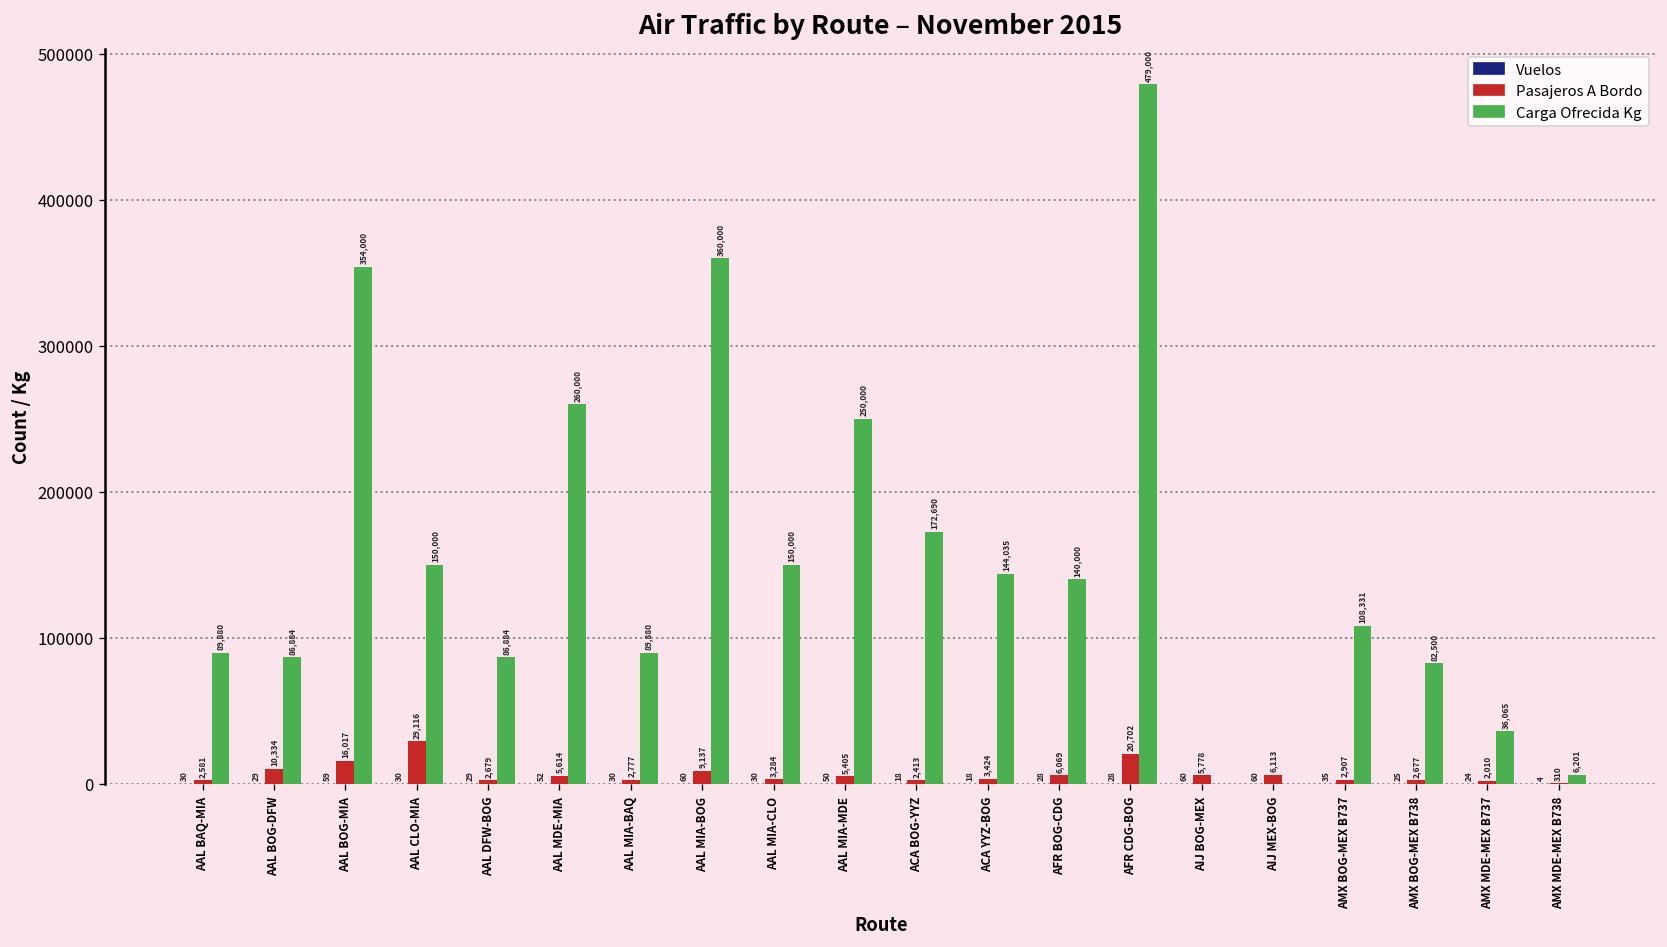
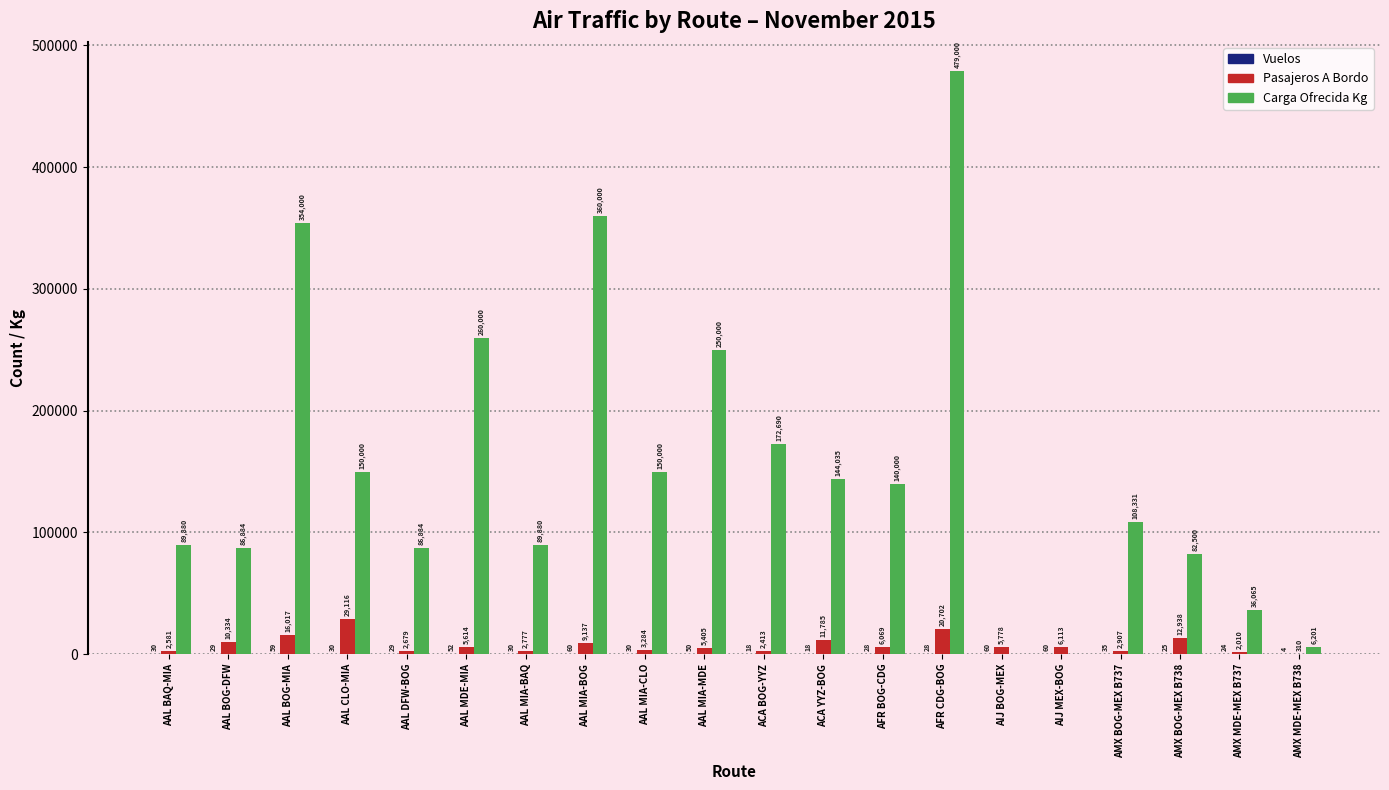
  {
    "Vuelos": {
      "AAL BAQ-MIA": "30",
      "AAL BOG-DFW": "29",
      "AAL BOG-MIA": "59",
      "AAL CLO-MIA": "30",
      "AAL DFW-BOG": "29",
      "AAL MDE-MIA": "52",
      "AAL MIA-BAQ": "30",
      "AAL MIA-BOG": "60",
      "AAL MIA-CLO": "30",
      "AAL MIA-MDE": "50",
      "ACA BOG-YYZ": "18",
      "ACA YYZ-BOG": "18",
      "AFR BOG-CDG": "28",
      "AFR CDG-BOG": "28",
      "AIJ BOG-MEX": "60",
      "AIJ MEX-BOG": "60",
      "AMX BOG-MEX B737": "35",
      "AMX BOG-MEX B738": "25",
      "AMX MDE-MEX B737": "24",
      "AMX MDE-MEX B738": "4"
    },
    "Pasajeros A Bordo": {
      "AAL BAQ-MIA": "2,581",
      "AAL BOG-DFW": "10,334",
      "AAL BOG-MIA": "16,017",
      "AAL CLO-MIA": "29,116",
      "AAL DFW-BOG": "2,679",
      "AAL MDE-MIA": "5,614",
      "AAL MIA-BAQ": "2,777",
      "AAL MIA-BOG": "9,137",
      "AAL MIA-CLO": "3,284",
      "AAL MIA-MDE": "5,405",
      "ACA BOG-YYZ": "2,413",
-     "ACA YYZ-BOG": "3,424",
+     "ACA YYZ-BOG": "11,785",
      "AFR BOG-CDG": "6,069",
      "AFR CDG-BOG": "20,702",
      "AIJ BOG-MEX": "5,778",
      "AIJ MEX-BOG": "6,113",
      "AMX BOG-MEX B737": "2,907",
-     "AMX BOG-MEX B738": "2,677",
+     "AMX BOG-MEX B738": "12,938",
      "AMX MDE-MEX B737": "2,010",
      "AMX MDE-MEX B738": "310"
    },
    "Carga Ofrecida Kg": {
      "AAL BAQ-MIA": "89,880",
      "AAL BOG-DFW": "86,884",
      "AAL BOG-MIA": "354,000",
      "AAL CLO-MIA": "150,000",
      "AAL DFW-BOG": "86,884",
      "AAL MDE-MIA": "260,000",
      "AAL MIA-BAQ": "89,880",
      "AAL MIA-BOG": "360,000",
      "AAL MIA-CLO": "150,000",
      "AAL MIA-MDE": "250,000",
      "ACA BOG-YYZ": "172,690",
      "ACA YYZ-BOG": "144,035",
      "AFR BOG-CDG": "140,000",
      "AFR CDG-BOG": "479,000",
      "AMX BOG-MEX B737": "108,331",
      "AMX BOG-MEX B738": "82,500",
      "AMX MDE-MEX B737": "36,065",
      "AMX MDE-MEX B738": "6,201"
    }
  }
